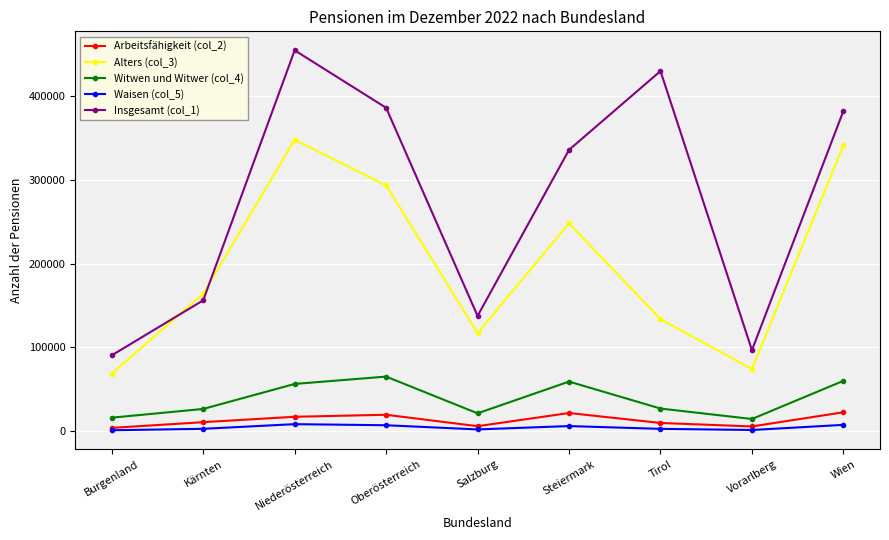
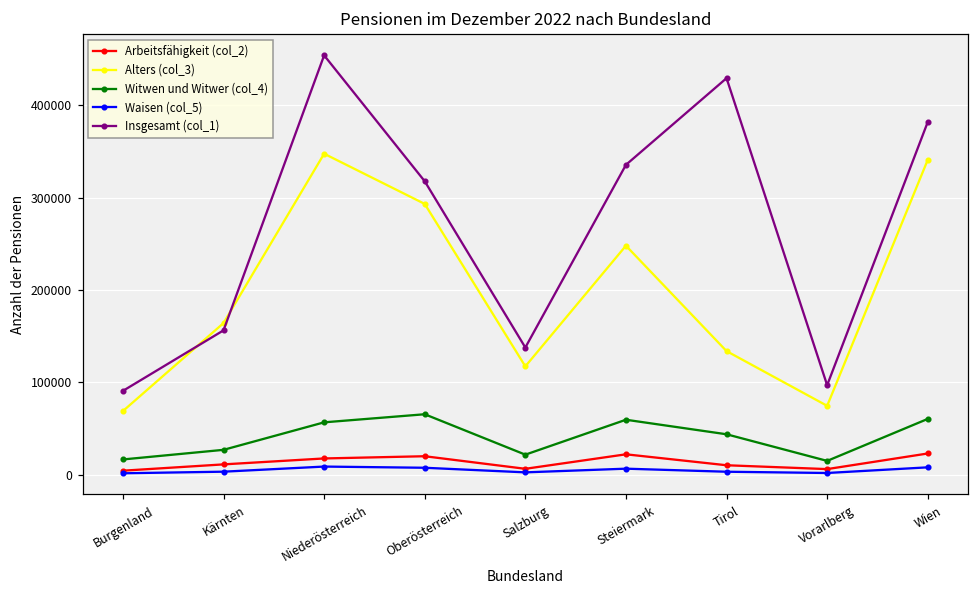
  {
    "Arbeitsfähigkeit (col_2)": {
      "Kärnten": 10000,
      "Niederösterreich": 20000,
      "Oberösterreich": 20000,
      "Salzburg": 10000,
      "Steiermark": 20000,
      "Tirol": 10000,
      "Vorarlberg": 10000,
      "Wien": 20000
    },
    "Alters (col_3)": {
      "Burgenland": 70000,
      "Kärnten": 160000,
      "Niederösterreich": 350000,
      "Oberösterreich": 290000,
      "Salzburg": 120000,
      "Steiermark": 250000,
      "Tirol": 130000,
      "Vorarlberg": 70000,
      "Wien": 340000
    },
    "Witwen und Witwer (col_4)": {
      "Burgenland": 20000,
      "Kärnten": 30000,
      "Niederösterreich": 60000,
      "Oberösterreich": 70000,
      "Salzburg": 20000,
      "Steiermark": 60000,
-     "Tirol": 30000,
+     "Tirol": 40000,
      "Vorarlberg": 10000,
      "Wien": 60000
    },
    "Waisen (col_5)": {
      "Kärnten": 0,
      "Niederösterreich": 10000,
      "Oberösterreich": 10000,
      "Salzburg": 0,
      "Steiermark": 10000,
      "Tirol": 0,
      "Vorarlberg": 0,
      "Wien": 10000
    },
    "Insgesamt (col_1)": {
      "Burgenland": 90000,
      "Kärnten": 160000,
      "Niederösterreich": 450000,
-     "Oberösterreich": 390000,
+     "Oberösterreich": 320000,
      "Salzburg": 140000,
      "Steiermark": 340000,
      "Tirol": 430000,
      "Vorarlberg": 100000,
      "Wien": 380000
    }
  }
